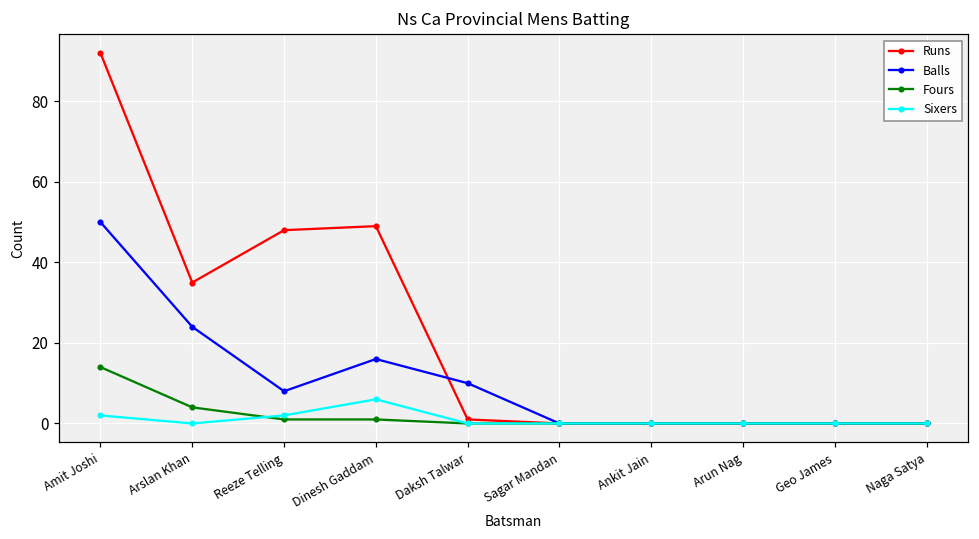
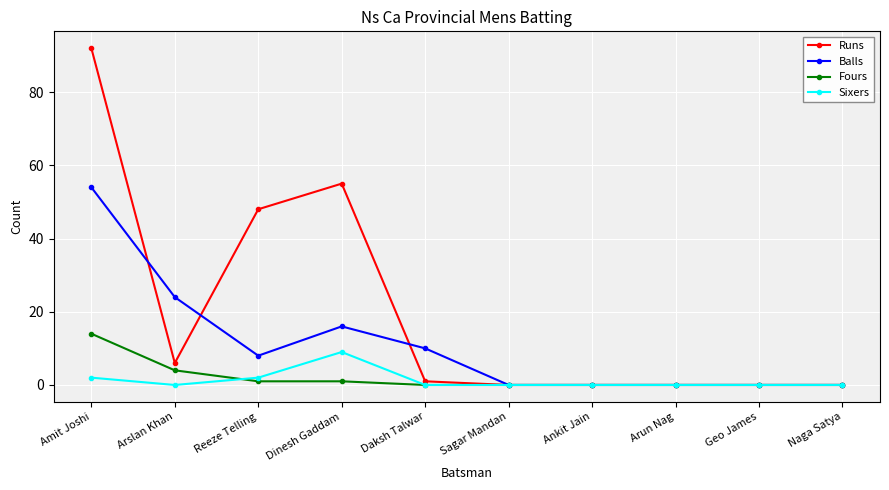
  {
    "Runs": {
      "Amit Joshi": 92,
-     "Arslan Khan": 35,
+     "Arslan Khan": 6,
      "Reeze Telling": 48,
-     "Dinesh Gaddam": 49,
+     "Dinesh Gaddam": 55,
      "Daksh Talwar": 1
    },
    "Balls": {
-     "Amit Joshi": 50,
+     "Amit Joshi": 54,
      "Arslan Khan": 24,
      "Reeze Telling": 8,
      "Dinesh Gaddam": 16,
      "Daksh Talwar": 10
    },
    "Fours": {
      "Amit Joshi": 14,
      "Arslan Khan": 4,
      "Reeze Telling": 1,
      "Dinesh Gaddam": 1
    },
    "Sixers": {
      "Amit Joshi": 2,
      "Arslan Khan": 0,
      "Reeze Telling": 2,
-     "Dinesh Gaddam": 6
+     "Dinesh Gaddam": 9
    }
  }
